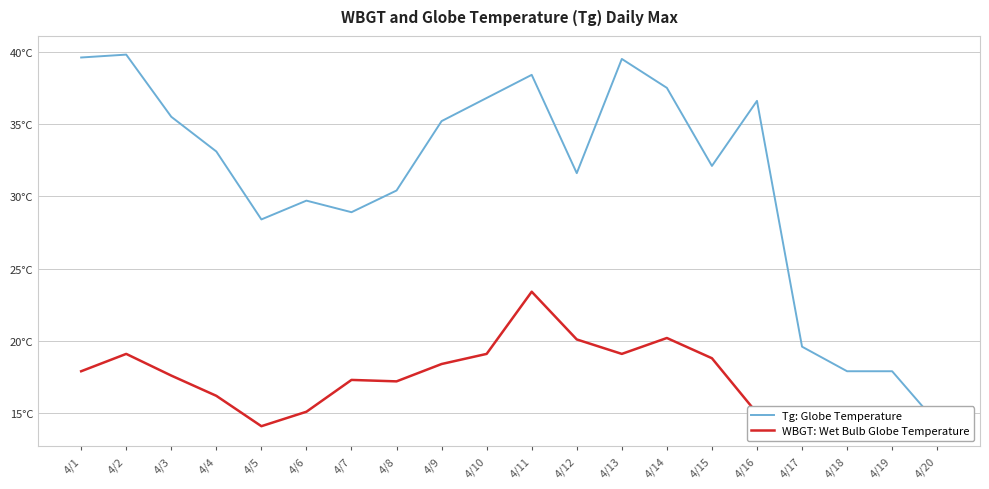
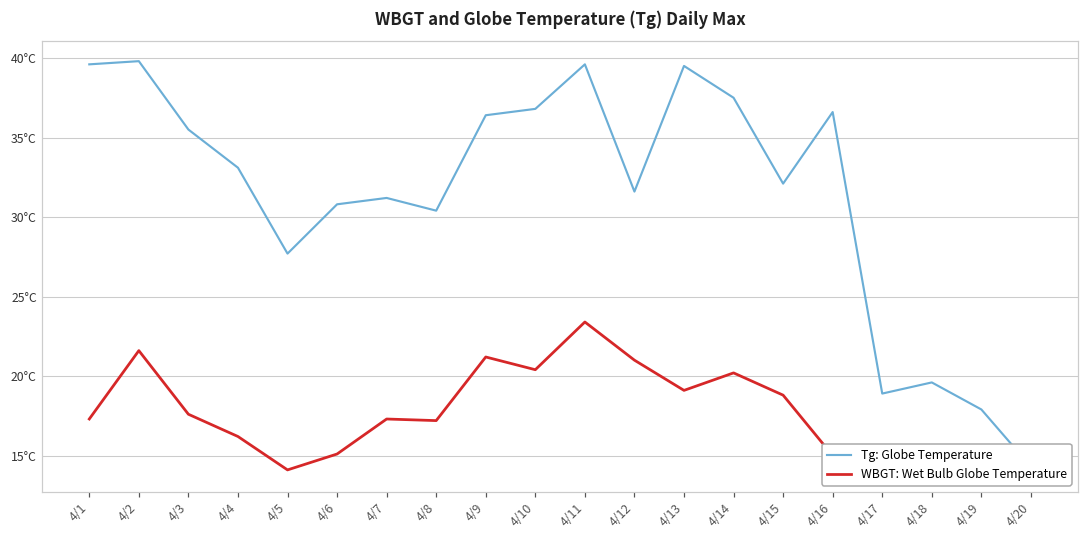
  {
    "Tg: Globe Temperature": {
      "4/1": "39.6°C",
      "4/2": "39.8°C",
      "4/3": "35.5°C",
      "4/4": "33.1°C",
-     "4/5": "28.4°C",
-     "4/6": "29.7°C",
-     "4/7": "28.9°C",
+     "4/5": "27.7°C",
+     "4/6": "30.8°C",
+     "4/7": "31.2°C",
      "4/8": "30.4°C",
-     "4/9": "35.2°C",
+     "4/9": "36.4°C",
      "4/10": "36.8°C",
-     "4/11": "38.4°C",
+     "4/11": "39.6°C",
      "4/12": "31.6°C",
      "4/13": "39.5°C",
      "4/14": "37.5°C",
      "4/15": "32.1°C",
      "4/16": "36.6°C",
-     "4/17": "19.6°C",
-     "4/18": "17.9°C",
+     "4/17": "18.9°C",
+     "4/18": "19.6°C",
      "4/19": "17.9°C"
    },
    "WBGT: Wet Bulb Globe Temperature": {
-     "4/1": "17.9°C",
-     "4/2": "19.1°C",
+     "4/1": "17.3°C",
+     "4/2": "21.6°C",
      "4/3": "17.6°C",
      "4/4": "16.2°C",
      "4/5": "14.1°C",
      "4/6": "15.1°C",
      "4/7": "17.3°C",
      "4/8": "17.2°C",
-     "4/9": "18.4°C",
-     "4/10": "19.1°C",
+     "4/9": "21.2°C",
+     "4/10": "20.4°C",
      "4/11": "23.4°C",
-     "4/12": "20.1°C",
+     "4/12": "21.0°C",
      "4/13": "19.1°C",
      "4/14": "20.2°C",
      "4/15": "18.8°C"
    }
  }
